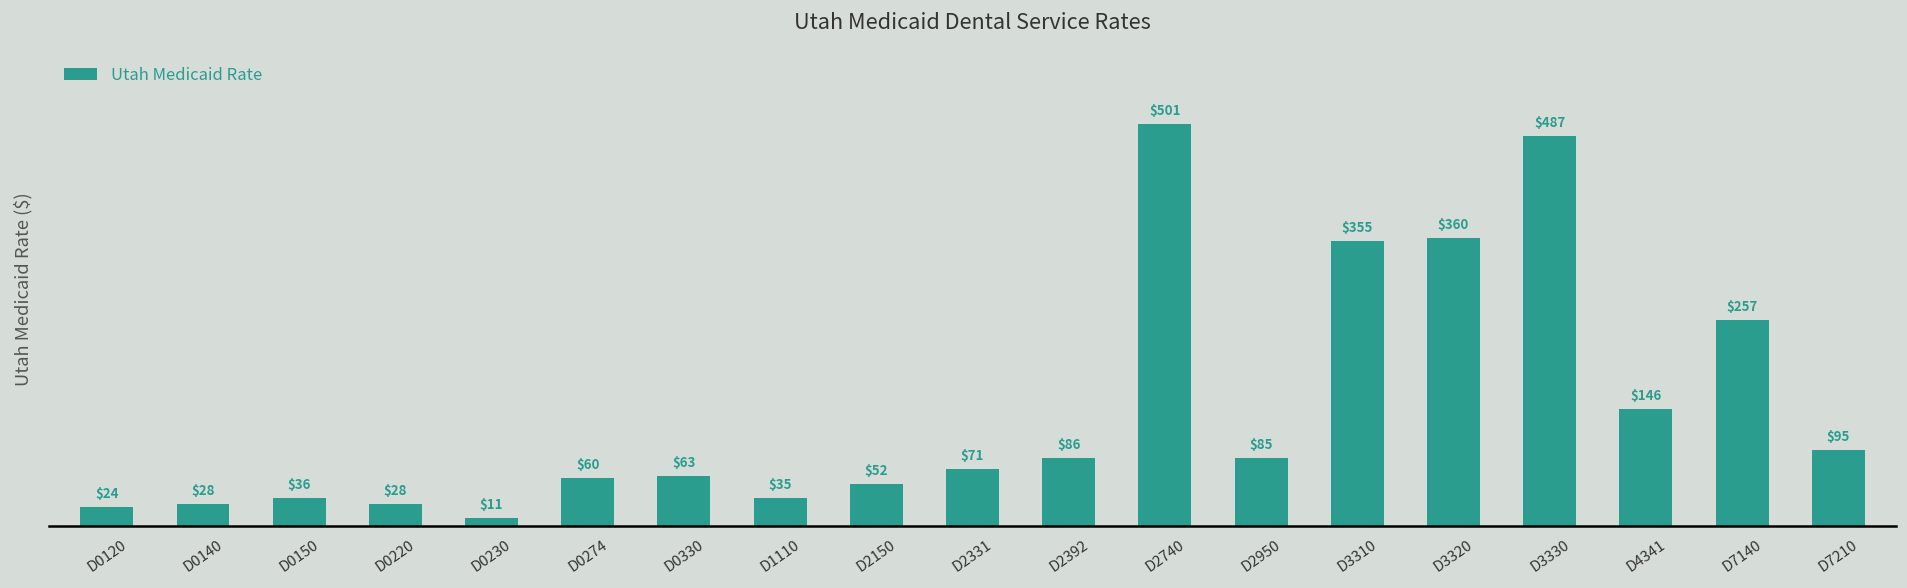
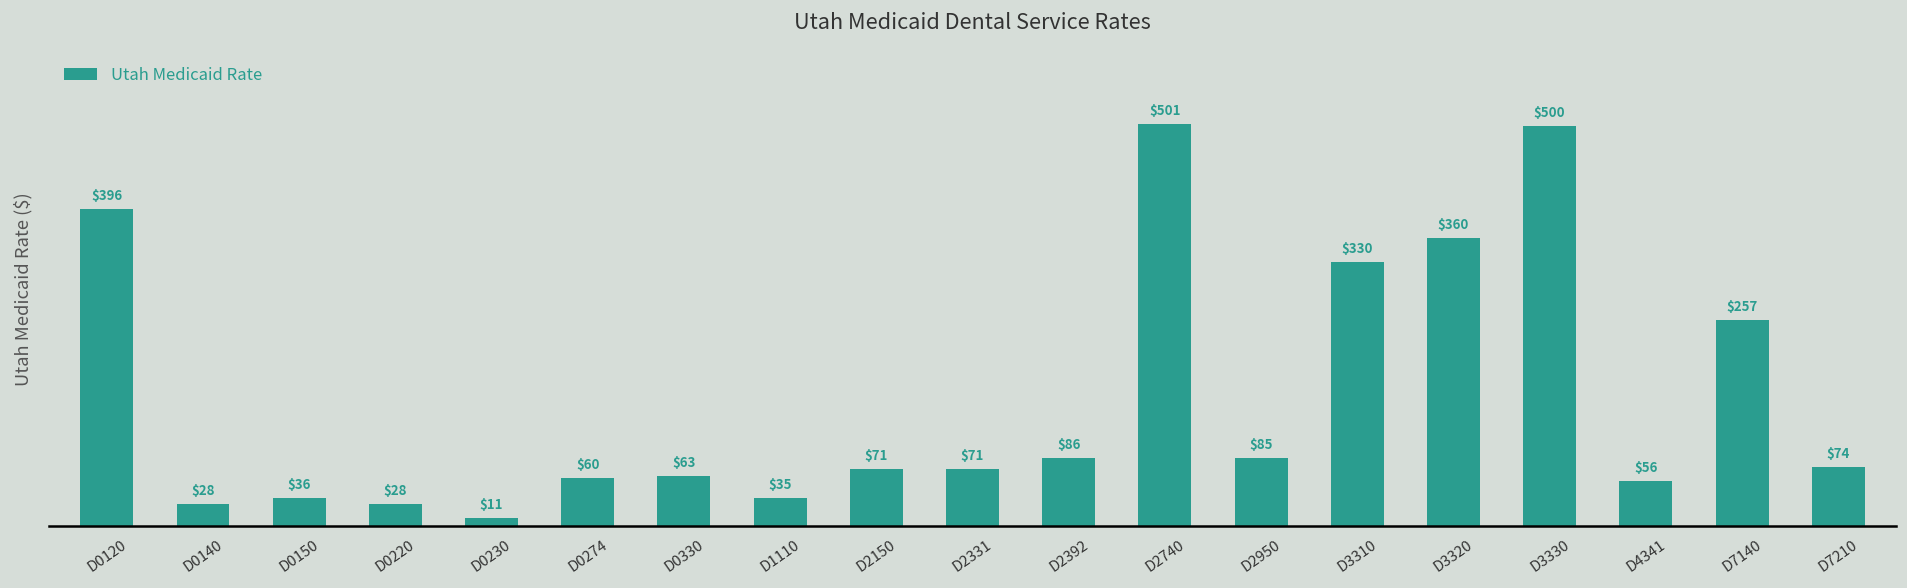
  {
-   "D0120": "$24",
+   "D0120": "$396",
    "D0140": "$28",
    "D0150": "$36",
    "D0220": "$28",
    "D0230": "$11",
    "D0274": "$60",
    "D0330": "$63",
    "D1110": "$35",
-   "D2150": "$52",
+   "D2150": "$71",
    "D2331": "$71",
    "D2392": "$86",
    "D2740": "$501",
    "D2950": "$85",
-   "D3310": "$355",
+   "D3310": "$330",
    "D3320": "$360",
-   "D3330": "$487",
-   "D4341": "$146",
+   "D3330": "$500",
+   "D4341": "$56",
    "D7140": "$257",
-   "D7210": "$95"
+   "D7210": "$74"
  }
